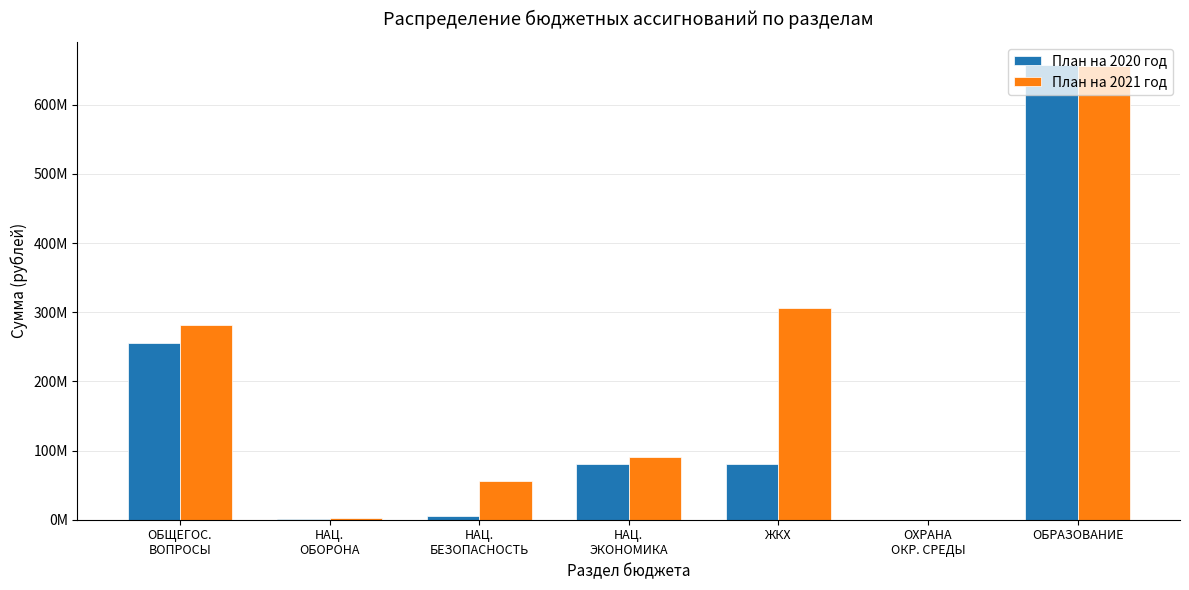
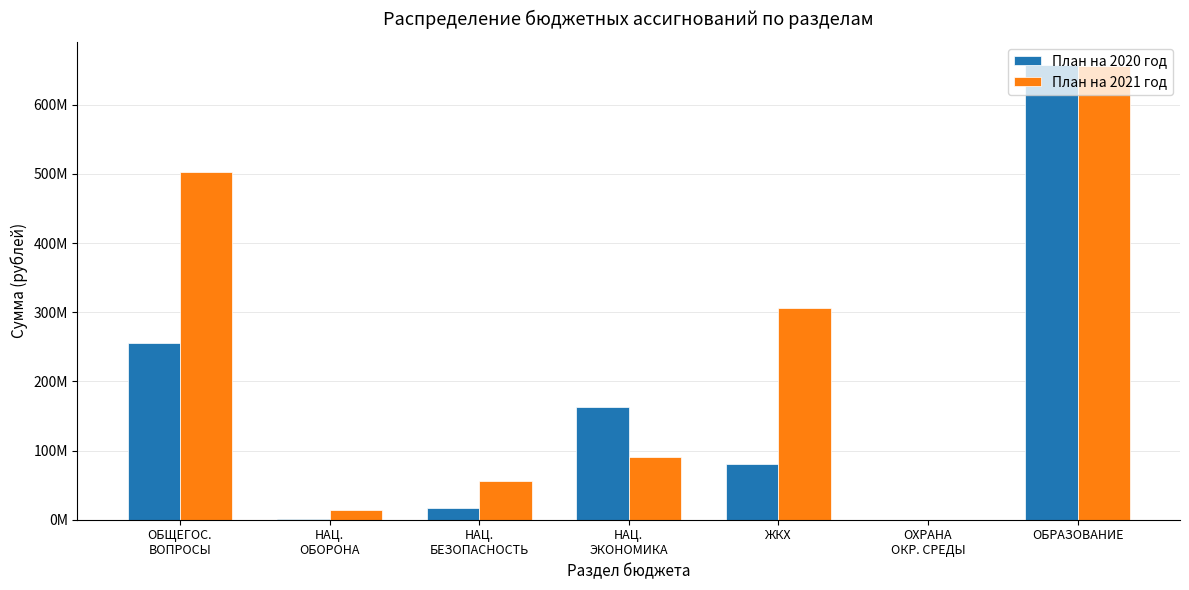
  {
    "План на 2020 год": {
      "ОБЩЕГОС. ВОПРОСЫ": 260000000,
-     "НАЦ. БЕЗОПАСНОСТЬ": 10000000,
-     "НАЦ. ЭКОНОМИКА": 80000000,
+     "НАЦ. БЕЗОПАСНОСТЬ": 20000000,
+     "НАЦ. ЭКОНОМИКА": 160000000,
      "ЖКХ": 80000000
    },
    "План на 2021 год": {
-     "ОБЩЕГОС. ВОПРОСЫ": 280000000,
-     "НАЦ. ОБОРОНА": 0,
+     "ОБЩЕГОС. ВОПРОСЫ": 500000000,
+     "НАЦ. ОБОРОНА": 10000000,
      "НАЦ. БЕЗОПАСНОСТЬ": 60000000,
      "НАЦ. ЭКОНОМИКА": 90000000,
      "ЖКХ": 310000000
    }
  }
